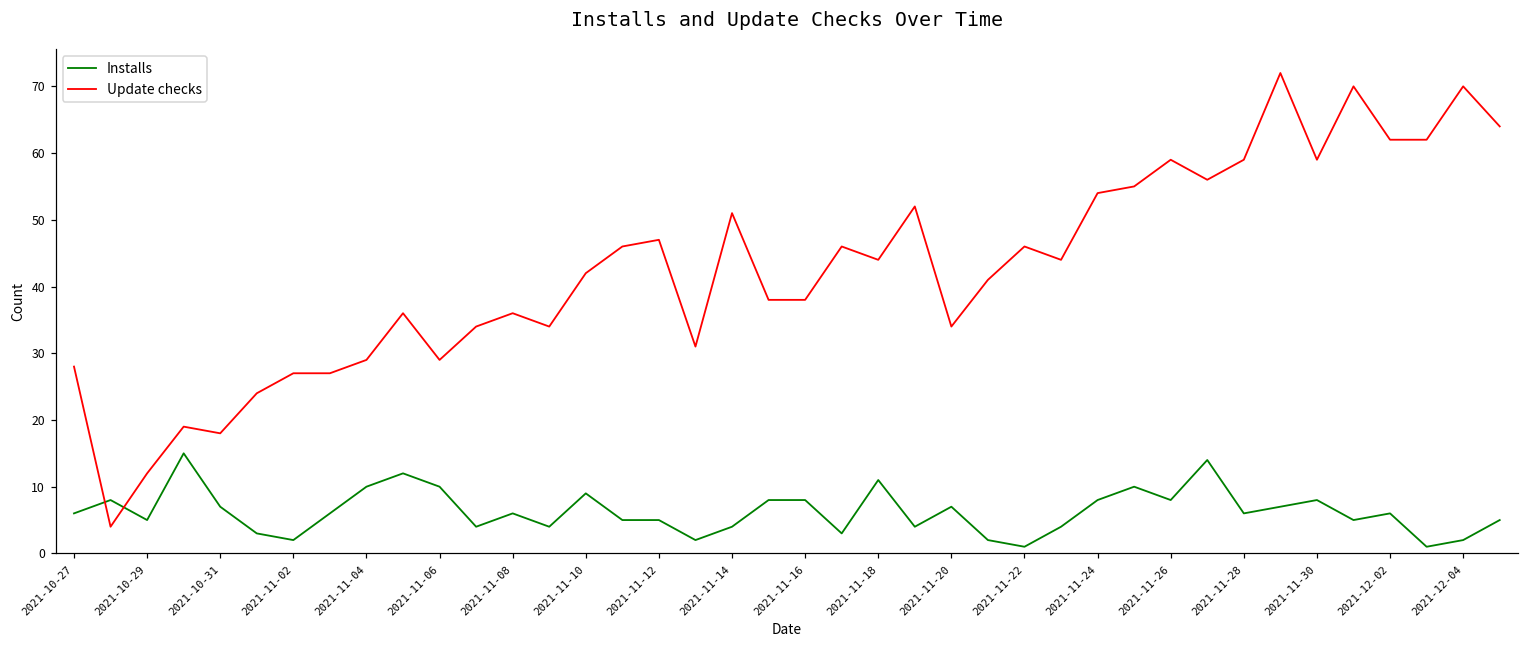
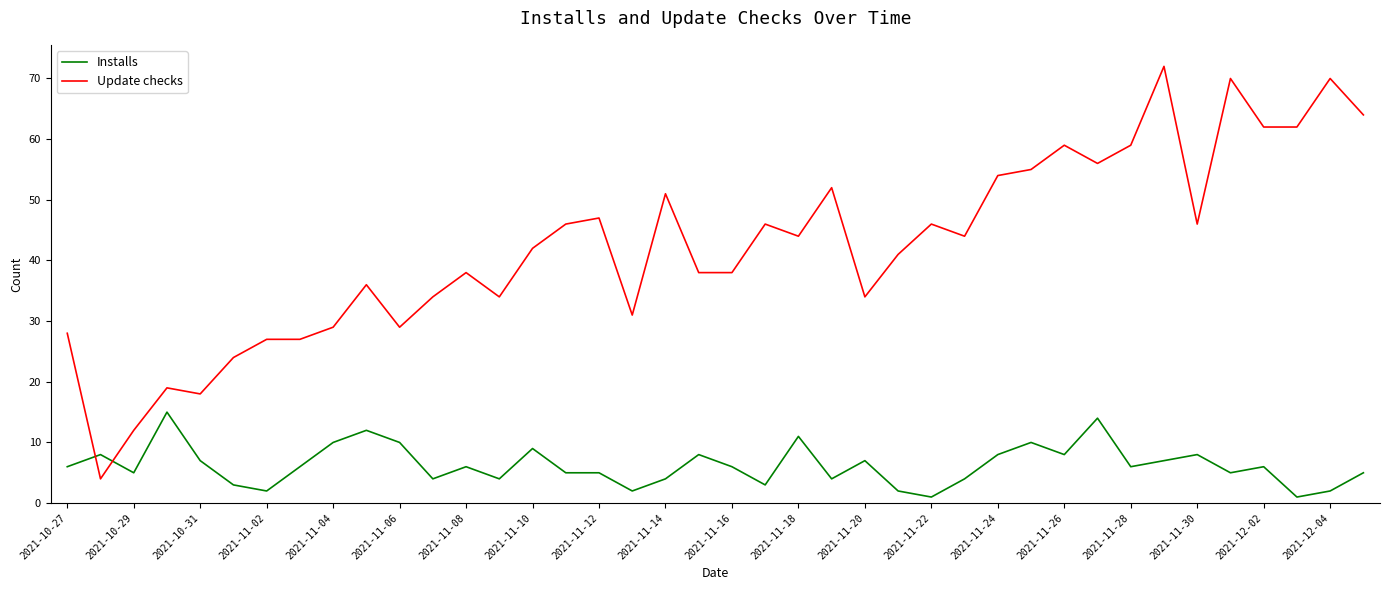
  {
    "Installs": {
      "2021-10-27": 6,
      "2021-10-29": 5,
      "2021-10-31": 7,
      "2021-11-02": 2,
      "2021-11-04": 10,
      "2021-11-06": 10,
      "2021-11-08": 6,
      "2021-11-10": 9,
      "2021-11-12": 5,
      "2021-11-14": 4,
-     "2021-11-16": 8,
+     "2021-11-16": 6,
      "2021-11-18": 11,
      "2021-11-20": 7,
      "2021-11-22": 1,
      "2021-11-24": 8,
      "2021-11-26": 8,
      "2021-11-28": 6,
      "2021-11-30": 8,
      "2021-12-02": 6,
      "2021-12-04": 2
    },
    "Update checks": {
      "2021-10-27": 28,
      "2021-10-29": 12,
      "2021-10-31": 18,
      "2021-11-02": 27,
      "2021-11-04": 29,
      "2021-11-06": 29,
-     "2021-11-08": 36,
+     "2021-11-08": 38,
      "2021-11-10": 42,
      "2021-11-12": 47,
      "2021-11-14": 51,
      "2021-11-16": 38,
      "2021-11-18": 44,
      "2021-11-20": 34,
      "2021-11-22": 46,
      "2021-11-24": 54,
      "2021-11-26": 59,
      "2021-11-28": 59,
-     "2021-11-30": 59,
+     "2021-11-30": 46,
      "2021-12-02": 62,
      "2021-12-04": 70
    }
  }
